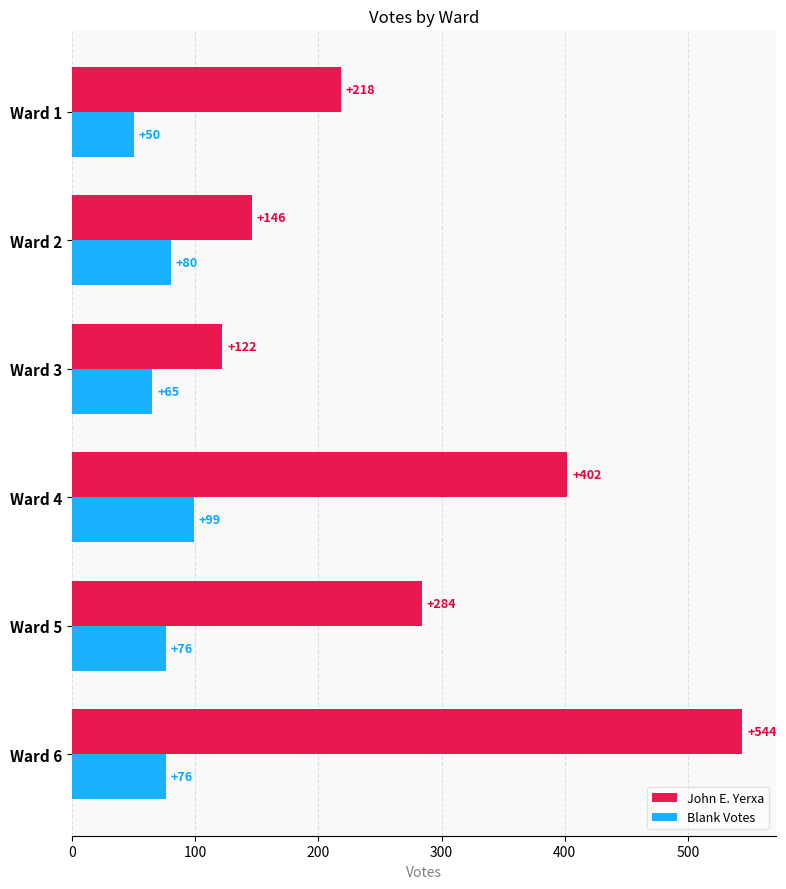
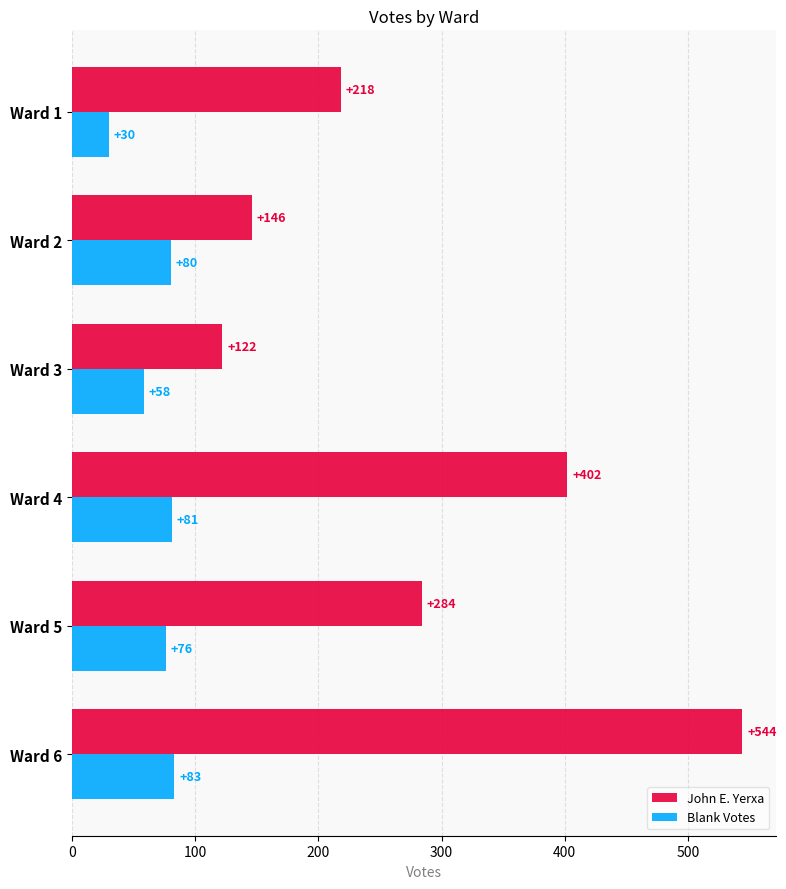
  {
    "John E. Yerxa": {
      "Ward 1": "+218",
      "Ward 2": "+146",
      "Ward 3": "+122",
      "Ward 4": "+402",
      "Ward 5": "+284",
      "Ward 6": "+544"
    },
    "Blank Votes": {
-     "Ward 1": "+50",
+     "Ward 1": "+30",
      "Ward 2": "+80",
-     "Ward 3": "+65",
-     "Ward 4": "+99",
+     "Ward 3": "+58",
+     "Ward 4": "+81",
      "Ward 5": "+76",
-     "Ward 6": "+76"
+     "Ward 6": "+83"
    }
  }
